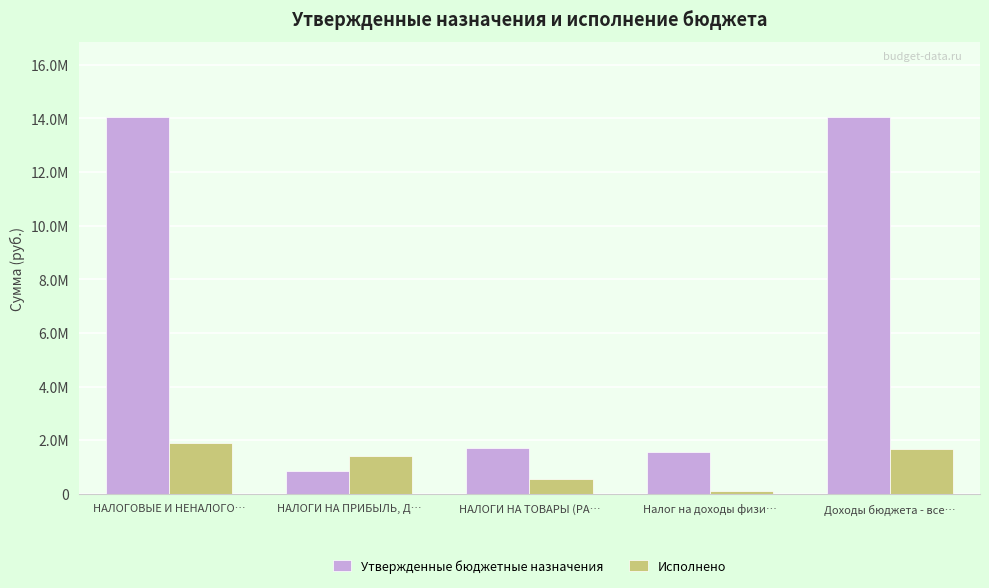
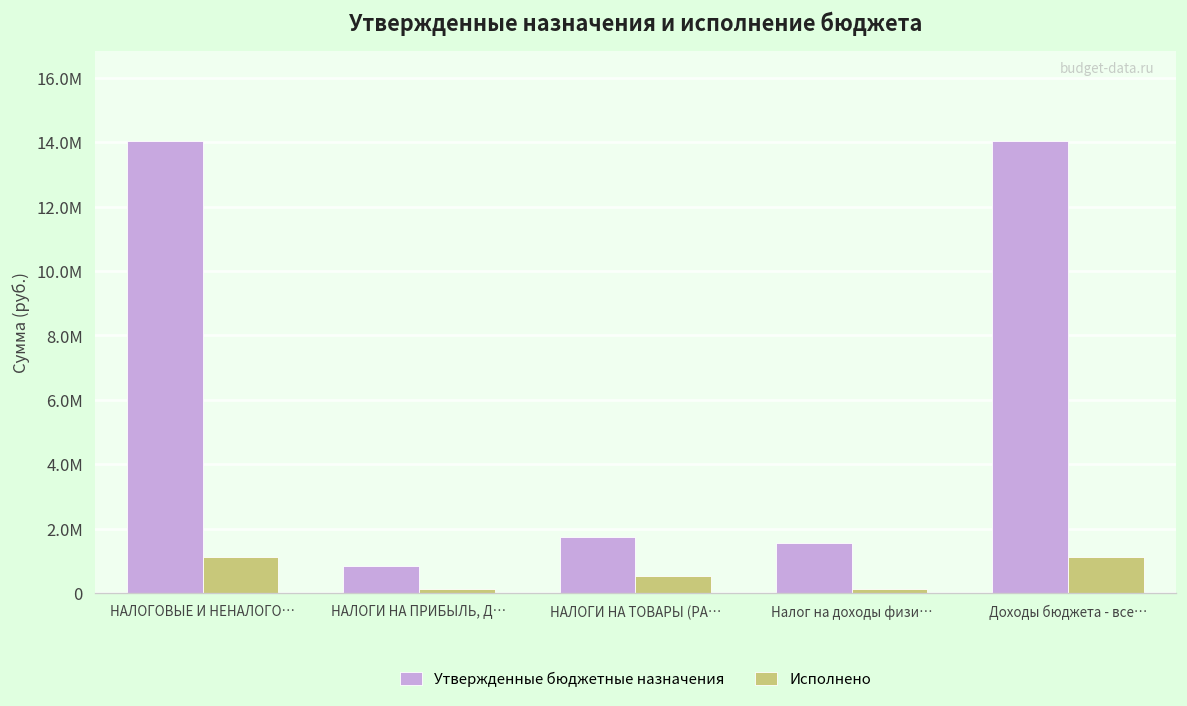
  {
    "Утвержденные бюджетные назначения": {
      "НАЛОГОВЫЕ И НЕНАЛОГО…": 14000000,
      "НАЛОГИ НА ПРИБЫЛЬ, Д…": 800000,
      "НАЛОГИ НА ТОВАРЫ (РА…": 1700000,
      "Налог на доходы физи…": 1600000,
      "Доходы бюджета - все…": 14000000
    },
    "Исполнено": {
-     "НАЛОГОВЫЕ И НЕНАЛОГО…": 1900000,
-     "НАЛОГИ НА ПРИБЫЛЬ, Д…": 1400000,
+     "НАЛОГОВЫЕ И НЕНАЛОГО…": 1100000,
+     "НАЛОГИ НА ПРИБЫЛЬ, Д…": 100000,
      "НАЛОГИ НА ТОВАРЫ (РА…": 500000,
      "Налог на доходы физи…": 100000,
-     "Доходы бюджета - все…": 1700000
+     "Доходы бюджета - все…": 1100000
    }
  }
